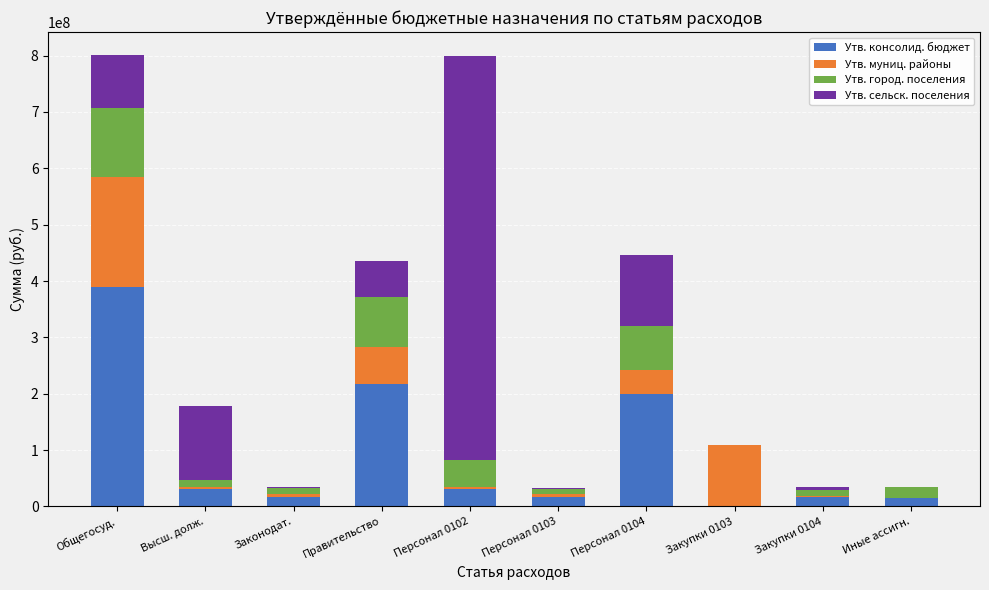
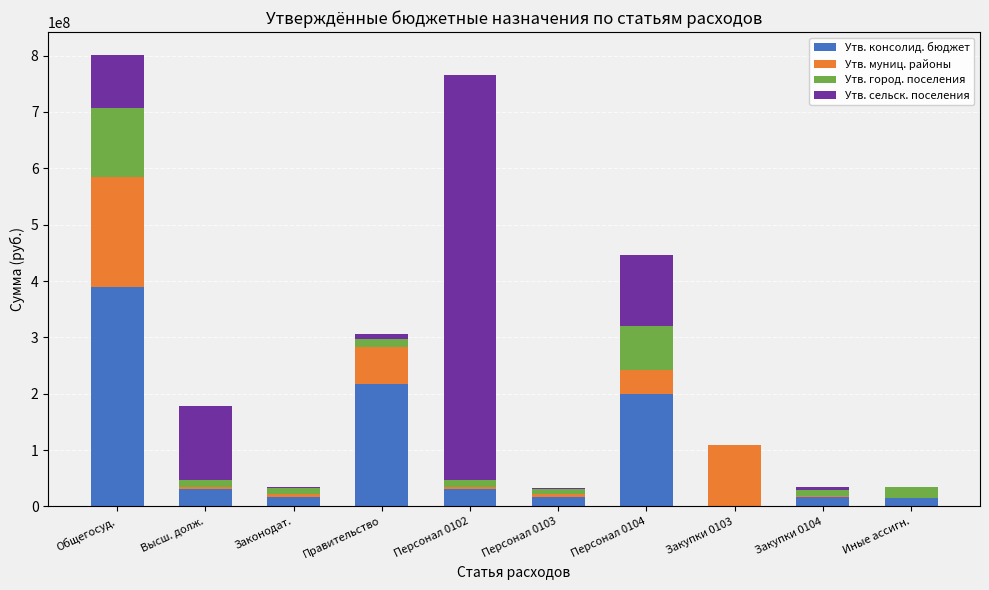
  {
    "Утв. консолид. бюджет": {
      "Общегосуд.": 390000000,
      "Высш. долж.": 30000000,
      "Законодат.": 20000000,
      "Правительство": 220000000,
      "Персонал 0102": 30000000,
      "Персонал 0103": 20000000,
      "Персонал 0104": 200000000,
      "Закупки 0104": 20000000,
      "Иные ассигн.": 20000000
    },
    "Утв. муниц. районы": {
      "Общегосуд.": 200000000,
      "Законодат.": 10000000,
      "Правительство": 70000000,
      "Персонал 0103": 0,
      "Персонал 0104": 40000000,
      "Закупки 0103": 110000000
    },
    "Утв. город. поселения": {
      "Общегосуд.": 120000000,
      "Высш. долж.": 10000000,
      "Законодат.": 10000000,
-     "Правительство": 90000000,
-     "Персонал 0102": 50000000,
+     "Правительство": 10000000,
+     "Персонал 0102": 10000000,
      "Персонал 0103": 10000000,
      "Персонал 0104": 80000000,
      "Закупки 0104": 10000000,
      "Иные ассигн.": 20000000
    },
    "Утв. сельск. поселения": {
      "Общегосуд.": 100000000,
      "Высш. долж.": 130000000,
-     "Правительство": 60000000,
+     "Правительство": 10000000,
      "Персонал 0102": 720000000,
      "Персонал 0104": 130000000,
      "Закупки 0103": 0,
      "Закупки 0104": 10000000
    }
  }
